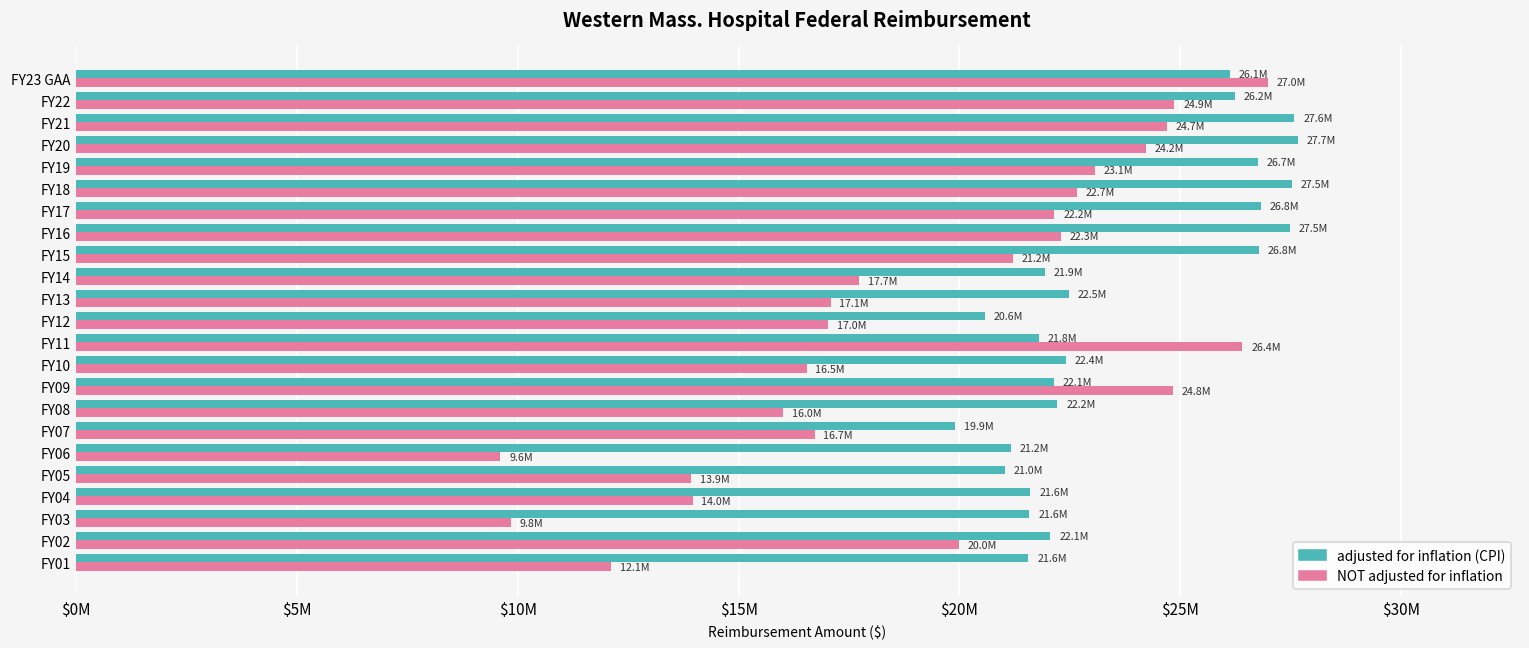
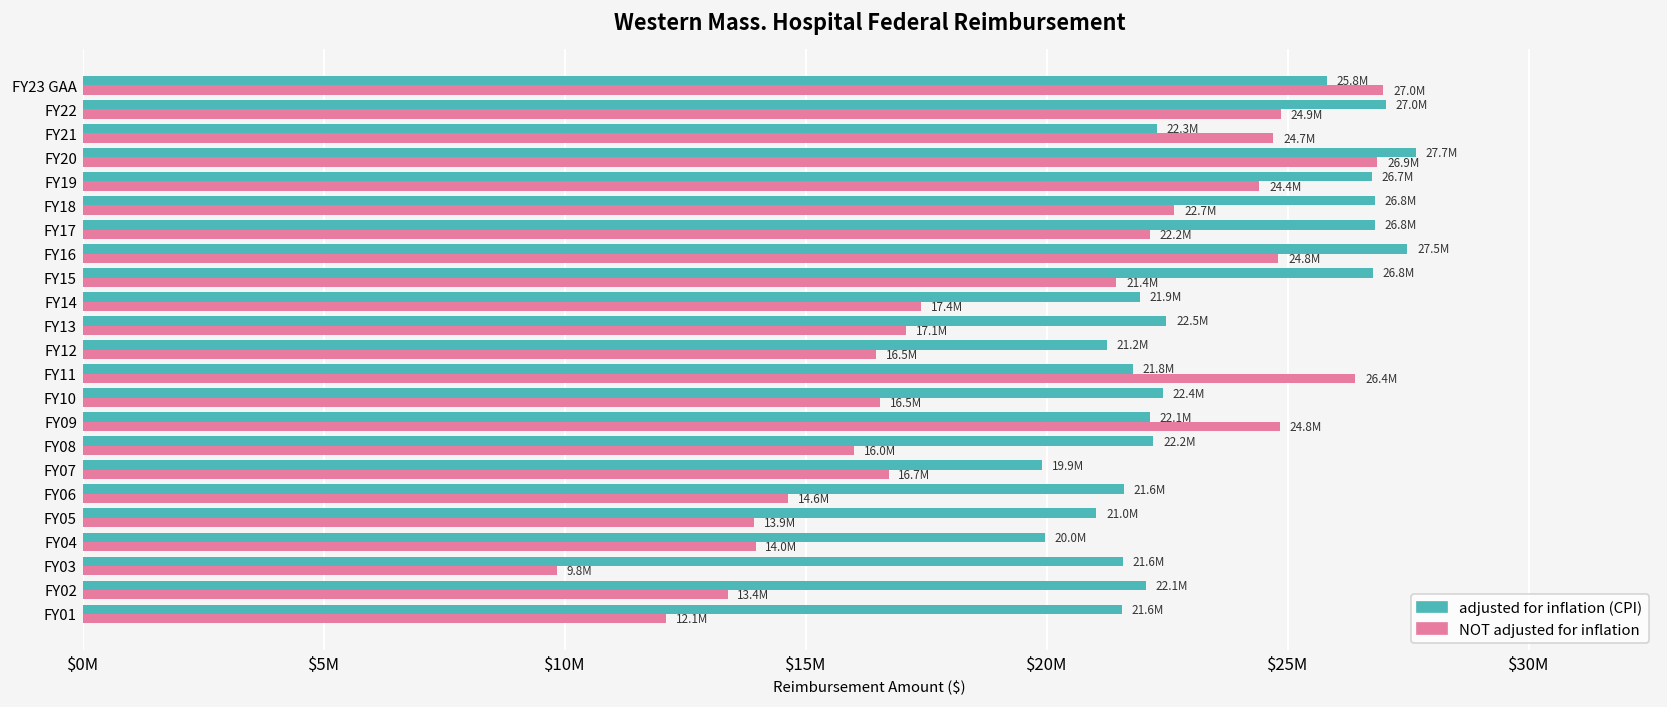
  {
    "adjusted for inflation (CPI)": {
-     "FY23 GAA": "26.1M",
-     "FY22": "26.2M",
-     "FY21": "27.6M",
+     "FY23 GAA": "25.8M",
+     "FY22": "27.0M",
+     "FY21": "22.3M",
      "FY20": "27.7M",
      "FY19": "26.7M",
-     "FY18": "27.5M",
+     "FY18": "26.8M",
      "FY17": "26.8M",
      "FY16": "27.5M",
      "FY15": "26.8M",
      "FY14": "21.9M",
      "FY13": "22.5M",
-     "FY12": "20.6M",
+     "FY12": "21.2M",
      "FY11": "21.8M",
      "FY10": "22.4M",
      "FY09": "22.1M",
      "FY08": "22.2M",
      "FY07": "19.9M",
-     "FY06": "21.2M",
+     "FY06": "21.6M",
      "FY05": "21.0M",
-     "FY04": "21.6M",
+     "FY04": "20.0M",
      "FY03": "21.6M",
      "FY02": "22.1M",
      "FY01": "21.6M"
    },
    "NOT adjusted for inflation": {
      "FY23 GAA": "27.0M",
      "FY22": "24.9M",
      "FY21": "24.7M",
-     "FY20": "24.2M",
-     "FY19": "23.1M",
+     "FY20": "26.9M",
+     "FY19": "24.4M",
      "FY18": "22.7M",
      "FY17": "22.2M",
-     "FY16": "22.3M",
-     "FY15": "21.2M",
-     "FY14": "17.7M",
+     "FY16": "24.8M",
+     "FY15": "21.4M",
+     "FY14": "17.4M",
      "FY13": "17.1M",
-     "FY12": "17.0M",
+     "FY12": "16.5M",
      "FY11": "26.4M",
      "FY10": "16.5M",
      "FY09": "24.8M",
      "FY08": "16.0M",
      "FY07": "16.7M",
-     "FY06": "9.6M",
+     "FY06": "14.6M",
      "FY05": "13.9M",
      "FY04": "14.0M",
      "FY03": "9.8M",
-     "FY02": "20.0M",
+     "FY02": "13.4M",
      "FY01": "12.1M"
    }
  }
